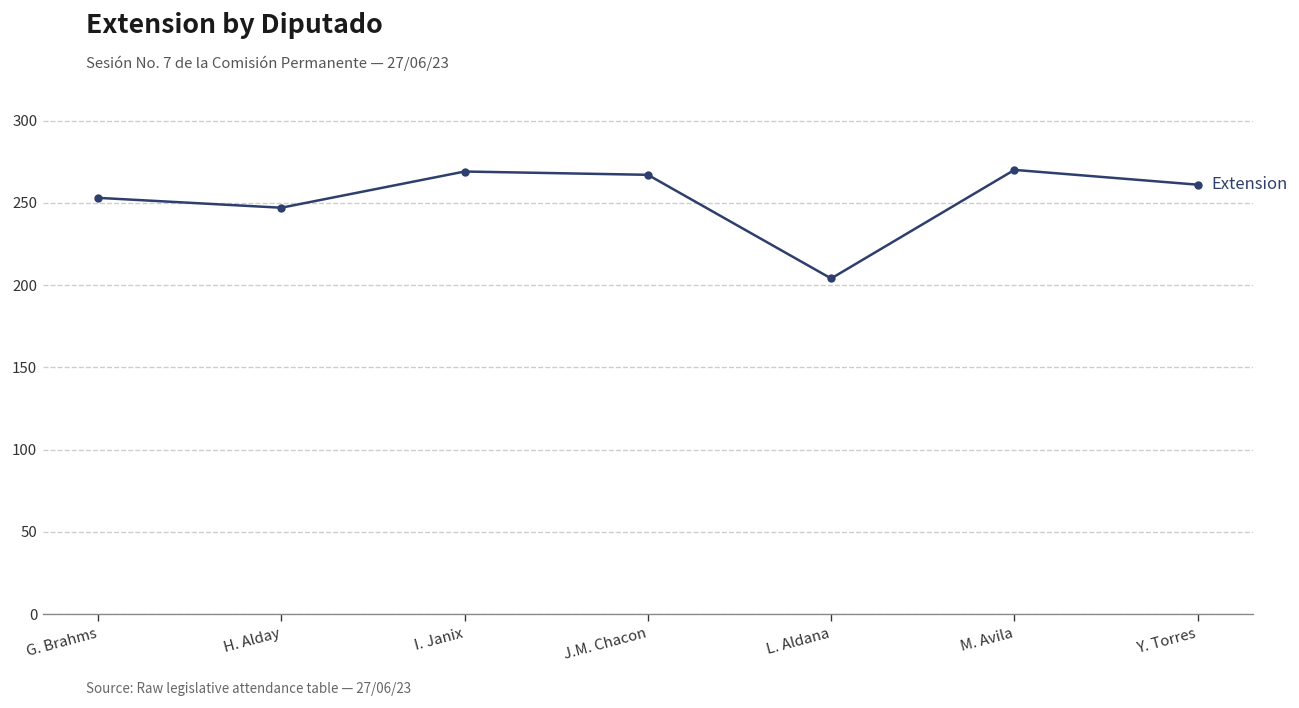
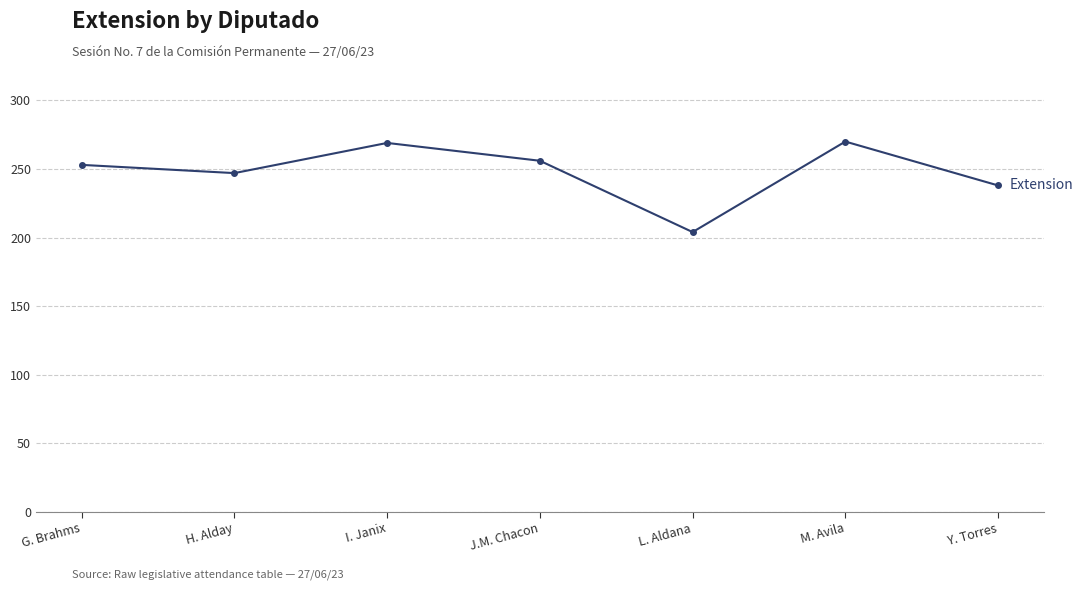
  {
    "G. Brahms": 253,
    "H. Alday": 247,
    "I. Janix": 269,
-   "J.M. Chacon": 267,
+   "J.M. Chacon": 256,
    "L. Aldana": 204,
    "M. Avila": 270,
-   "Y. Torres": 261
+   "Y. Torres": 238
  }
